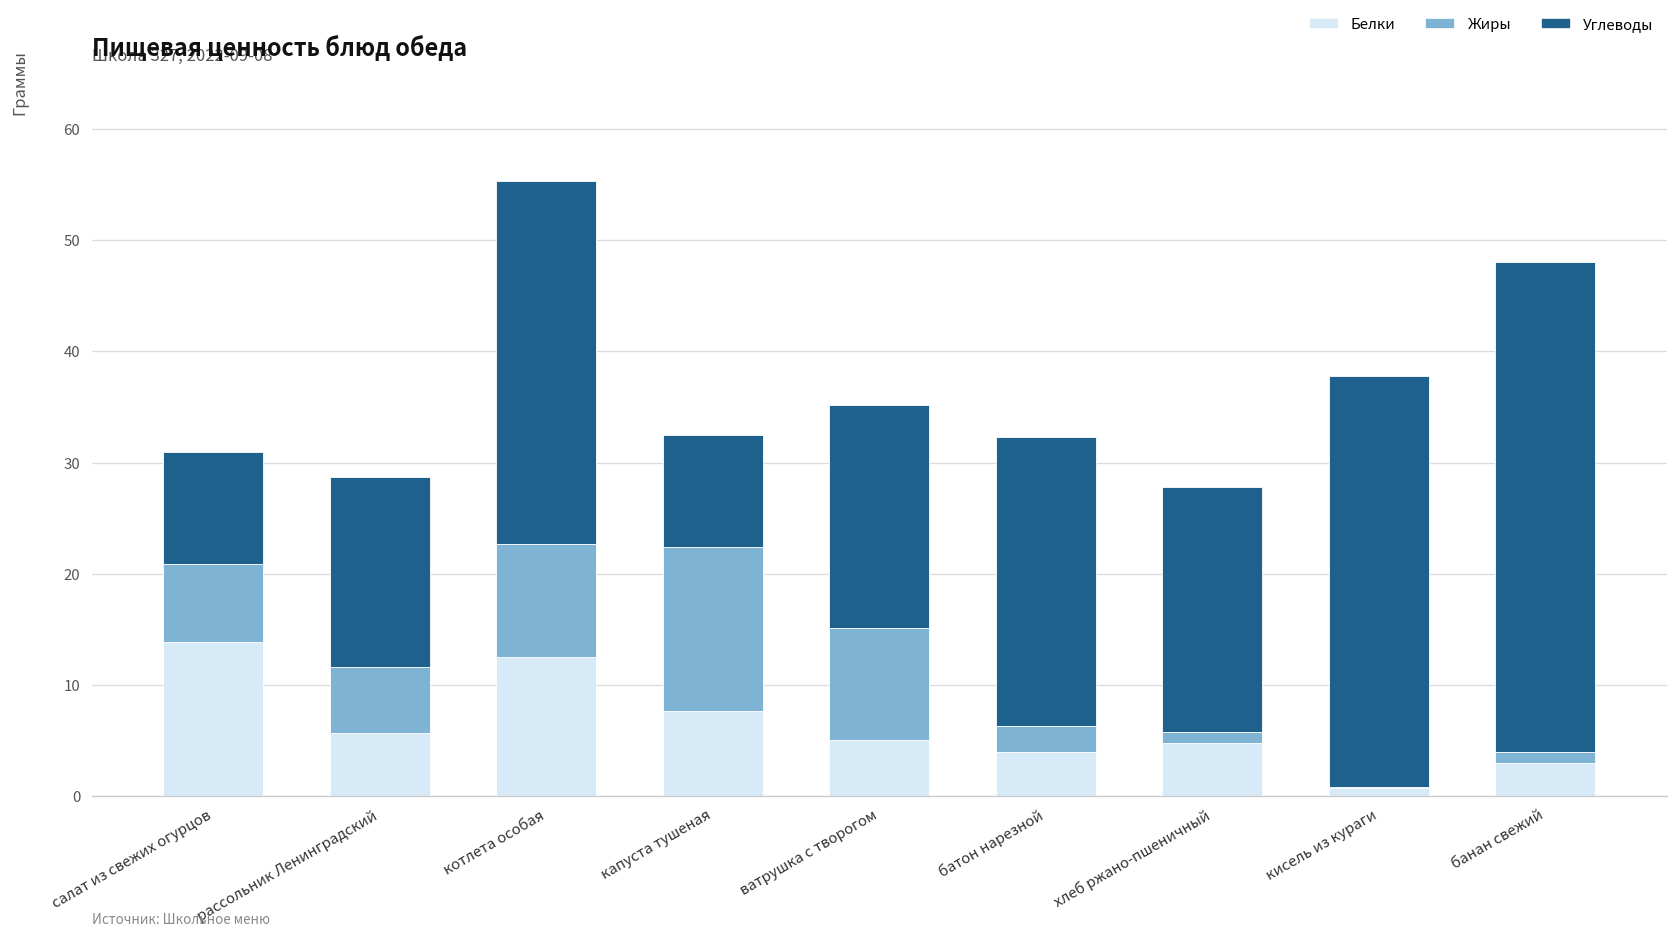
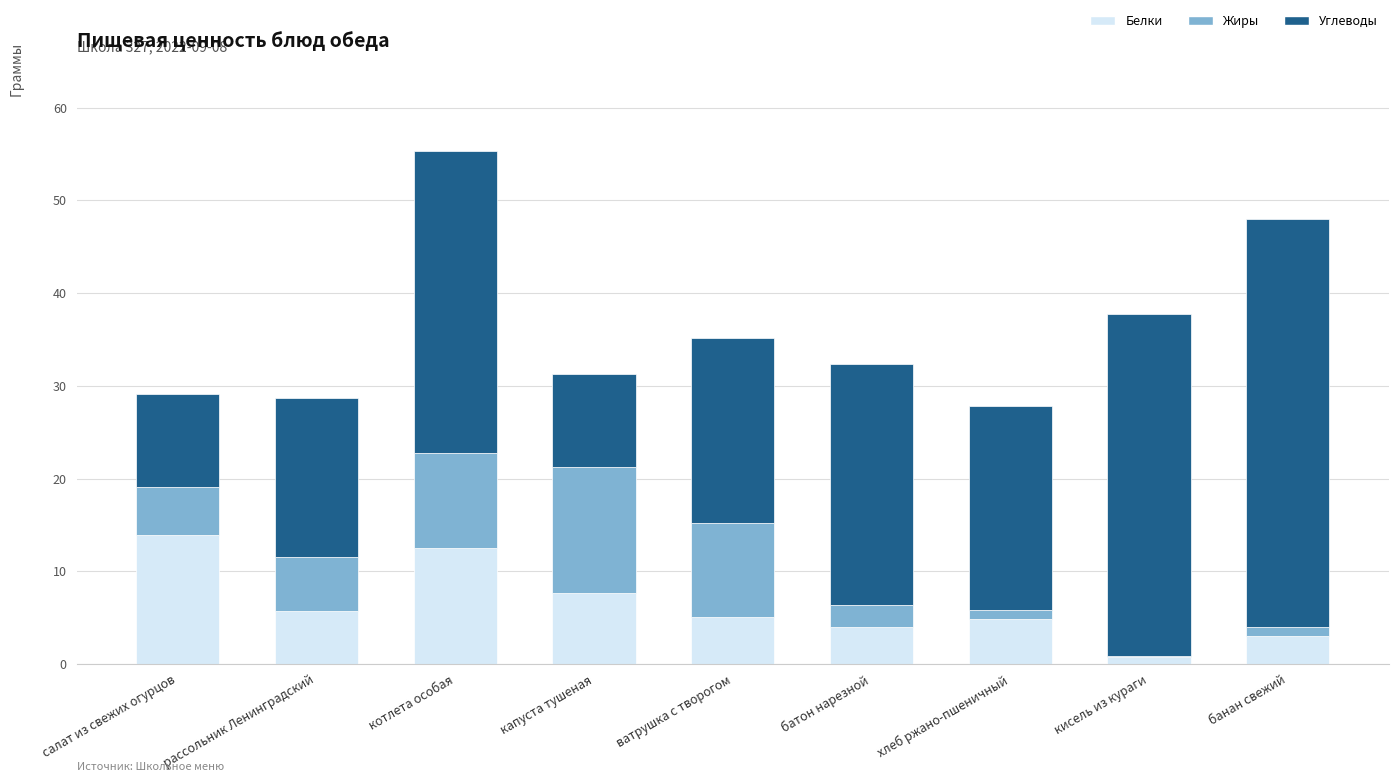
  {
    "Белки": {
      "салат из свежих огурцов": 14,
      "рассольник Ленинградский": 6,
      "котлета особая": 13,
      "капуста тушеная": 8,
      "ватрушка с творогом": 5,
      "батон нарезной": 4,
      "хлеб ржано-пшеничный": 5,
      "кисель из кураги": 1,
      "банан свежий": 3
    },
    "Жиры": {
-     "салат из свежих огурцов": 7,
+     "салат из свежих огурцов": 5,
      "рассольник Ленинградский": 6,
      "котлета особая": 10,
-     "капуста тушеная": 15,
+     "капуста тушеная": 13,
      "ватрушка с творогом": 10,
      "батон нарезной": 2,
      "хлеб ржано-пшеничный": 1,
      "банан свежий": 1
    },
    "Углеводы": {
      "салат из свежих огурцов": 10,
      "рассольник Ленинградский": 17,
      "котлета особая": 33,
      "капуста тушеная": 10,
      "ватрушка с творогом": 20,
      "батон нарезной": 26,
      "хлеб ржано-пшеничный": 22,
      "кисель из кураги": 37,
      "банан свежий": 44
    }
  }
